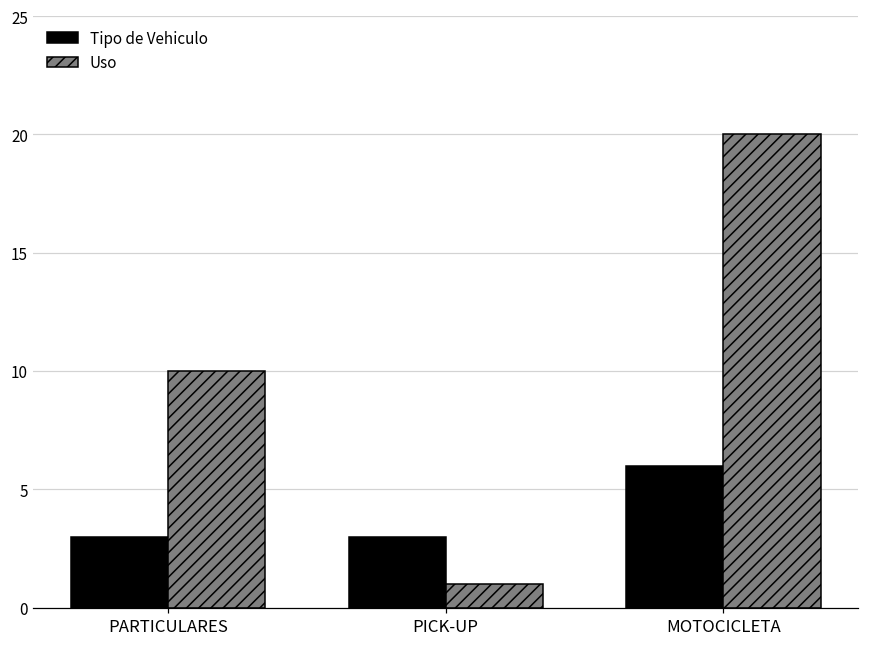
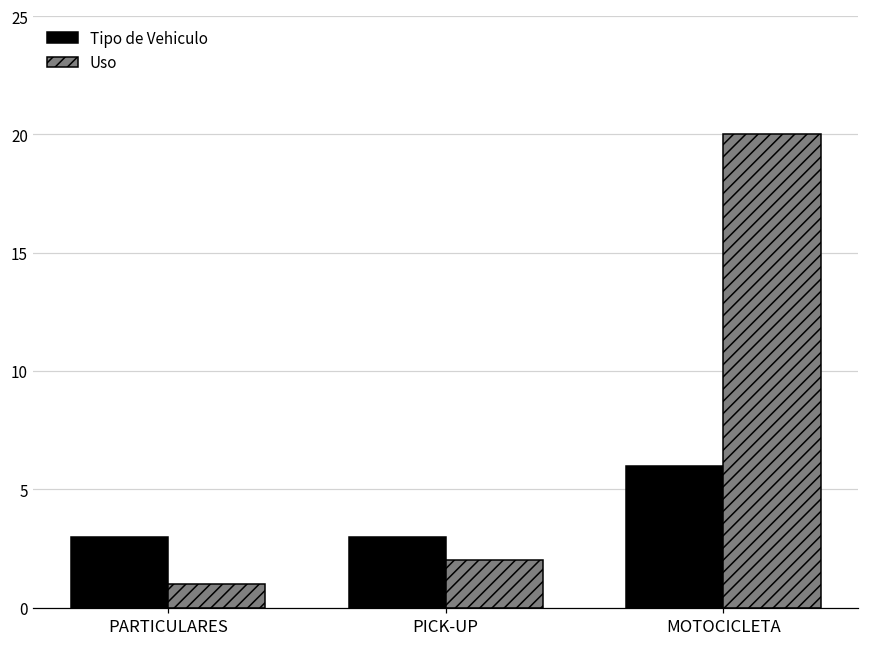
  {
    "Tipo de Vehiculo": {
      "PARTICULARES": 3,
      "PICK-UP": 3,
      "MOTOCICLETA": 6
    },
    "Uso": {
-     "PARTICULARES": 10,
-     "PICK-UP": 1,
+     "PARTICULARES": 1,
+     "PICK-UP": 2,
      "MOTOCICLETA": 20
    }
  }
